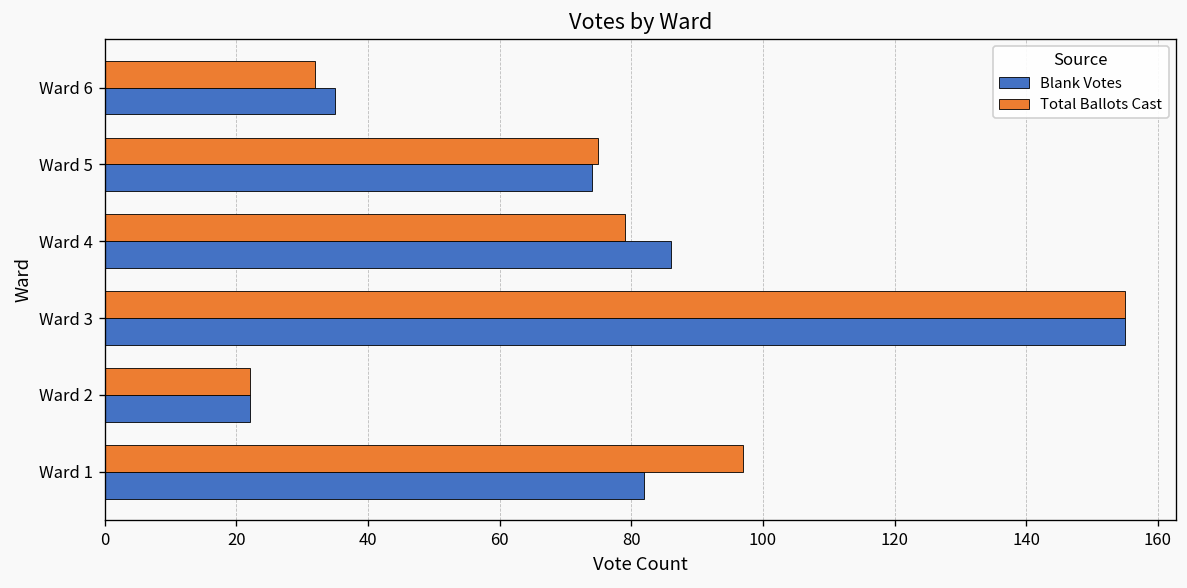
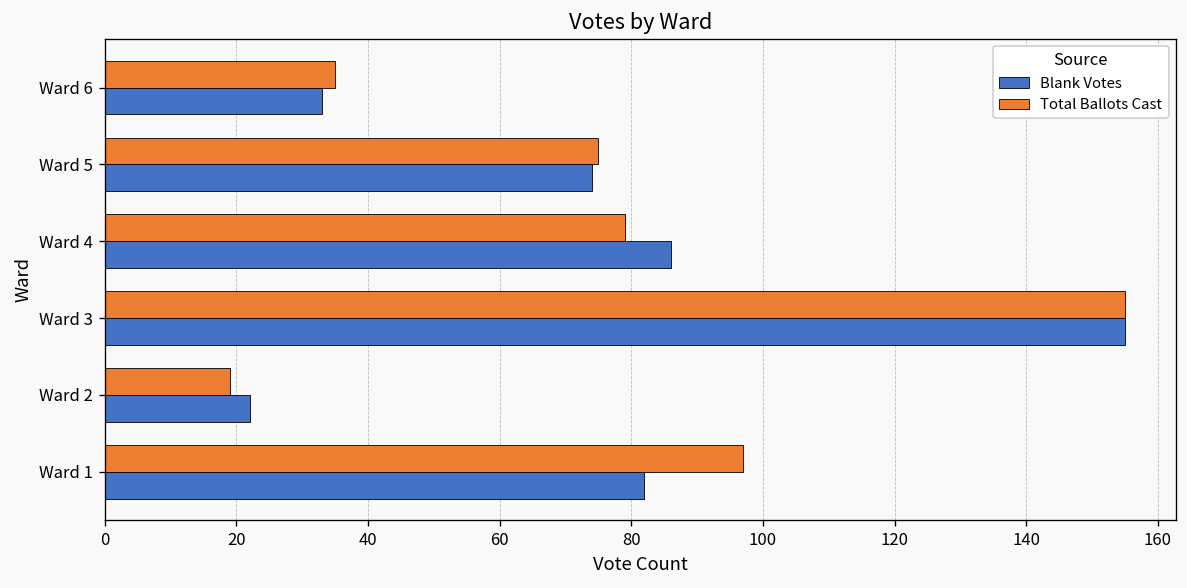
  {
    "Blank Votes": {
-     "Ward 6": 35,
+     "Ward 6": 33,
      "Ward 5": 74,
      "Ward 4": 86,
      "Ward 3": 155,
      "Ward 2": 22,
      "Ward 1": 82
    },
    "Total Ballots Cast": {
-     "Ward 6": 32,
+     "Ward 6": 35,
      "Ward 5": 75,
      "Ward 4": 79,
      "Ward 3": 155,
-     "Ward 2": 22,
+     "Ward 2": 19,
      "Ward 1": 97
    }
  }
